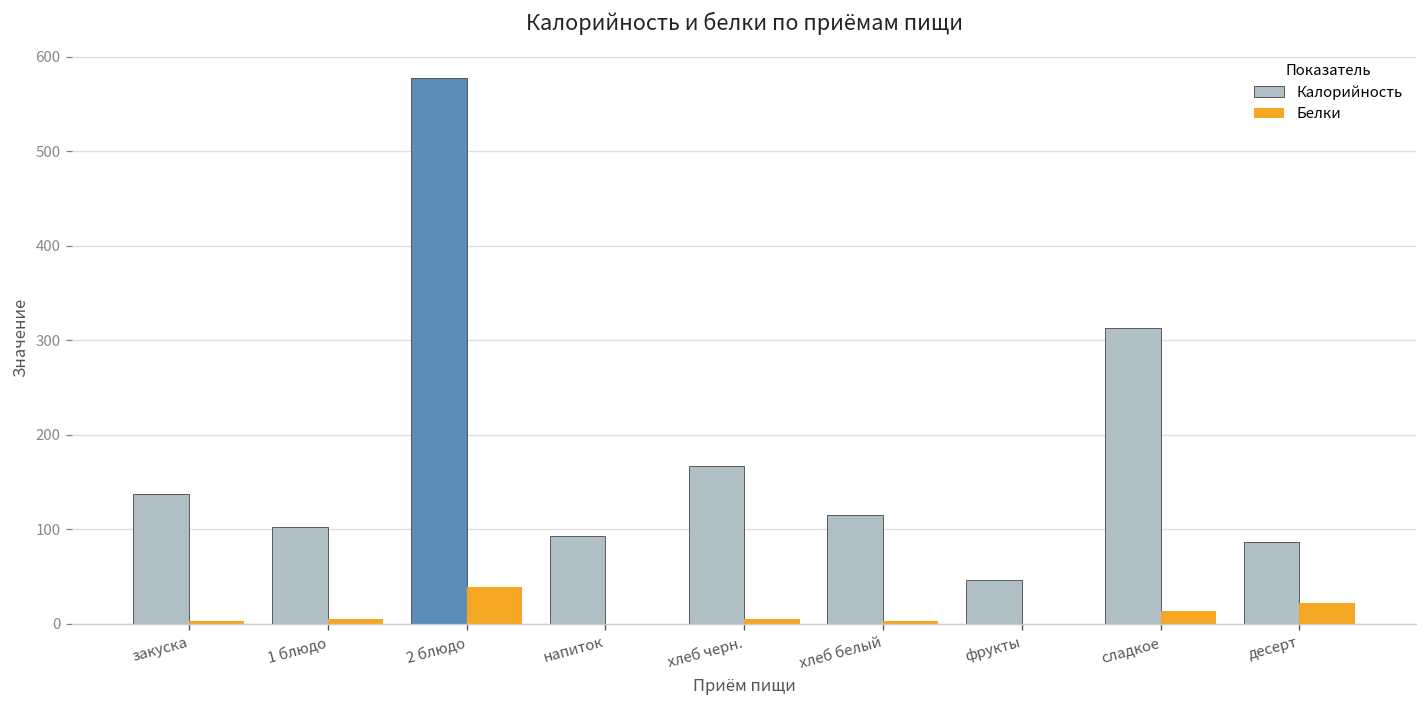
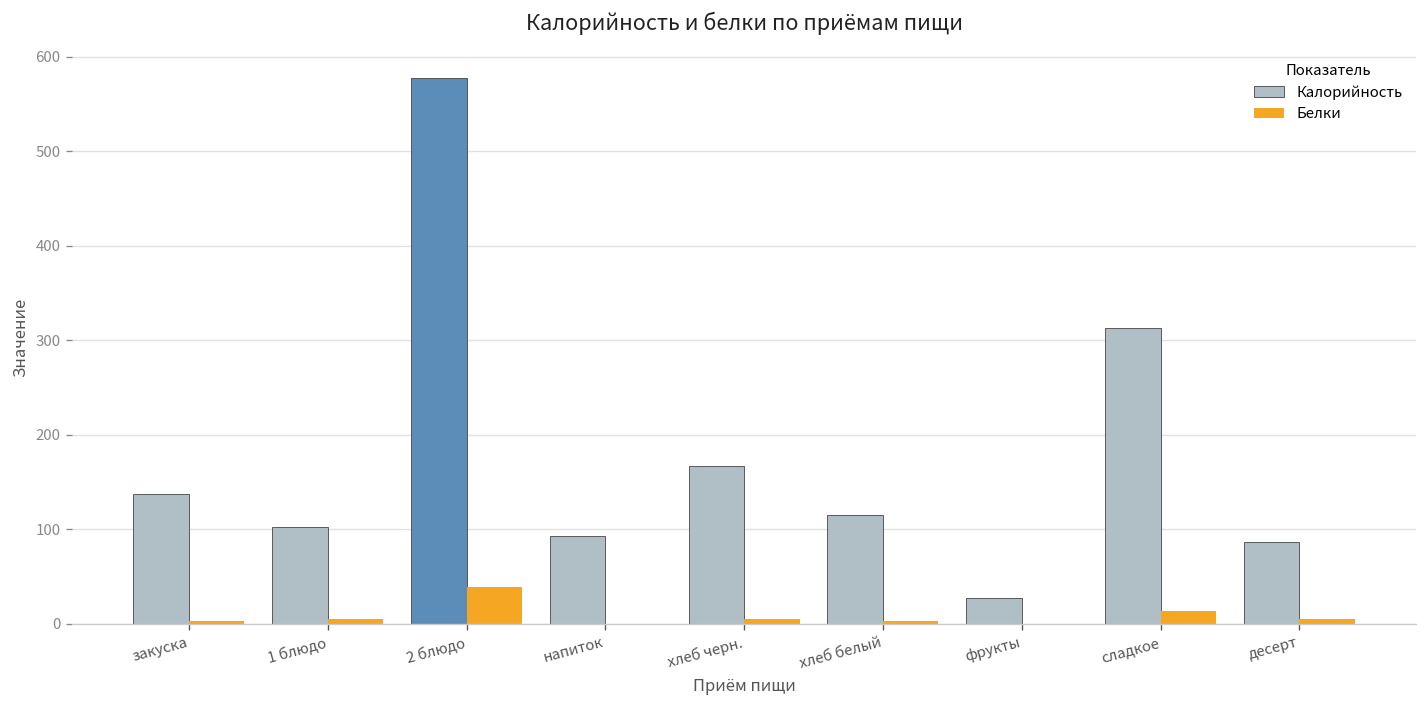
  {
    "Калорийность": {
      "закуска": 140,
      "1 блюдо": 100,
      "2 блюдо": 580,
      "напиток": 90,
      "хлеб черн.": 170,
      "хлеб белый": 120,
-     "фрукты": 50,
+     "фрукты": 30,
      "сладкое": 310,
      "десерт": 90
    },
    "Белки": {
      "закуска": 0,
      "1 блюдо": 10,
      "2 блюдо": 40,
      "напиток": 0,
      "хлеб черн.": 0,
      "хлеб белый": 0,
      "сладкое": 10,
-     "десерт": 20
+     "десерт": 10
    }
  }
